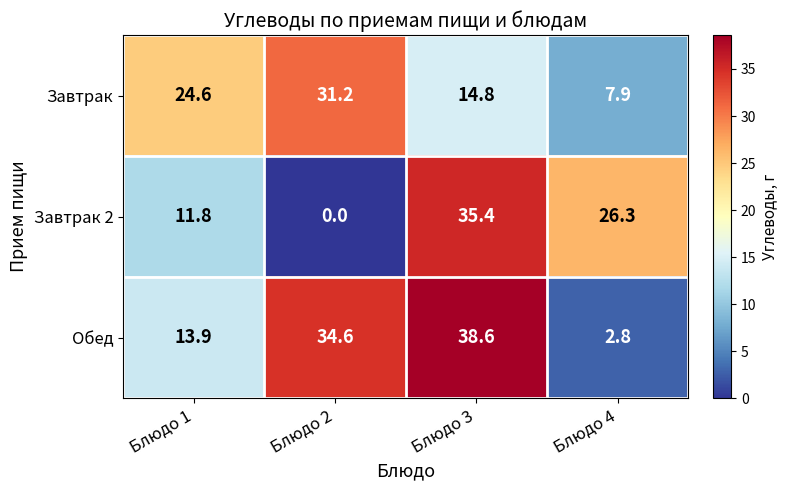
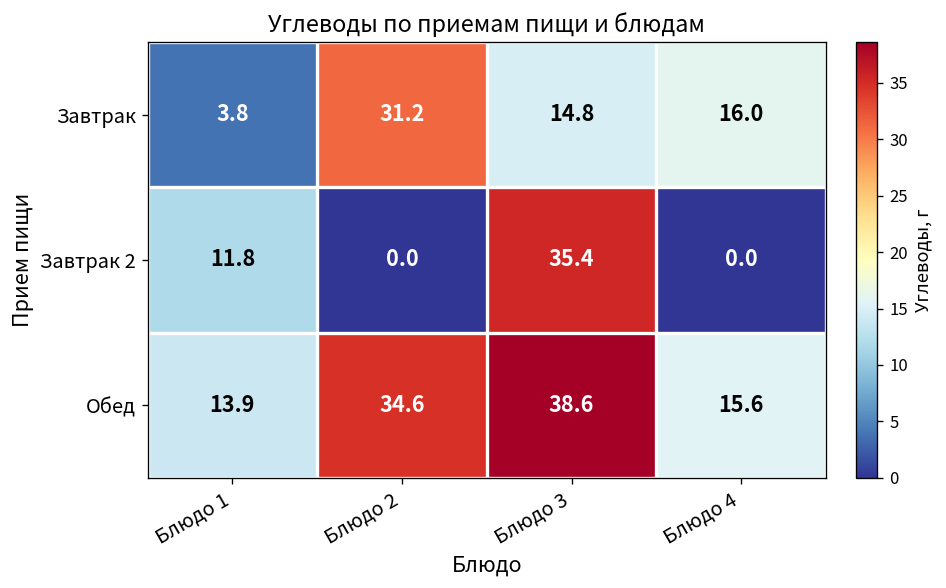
  {
    "Завтрак": {
-     "Блюдо 1": 24.6,
+     "Блюдо 1": 3.8,
      "Блюдо 2": 31.2,
      "Блюдо 3": 14.8,
-     "Блюдо 4": 7.9
+     "Блюдо 4": 16.0
    },
    "Завтрак 2": {
      "Блюдо 1": 11.8,
      "Блюдо 2": 0.0,
      "Блюдо 3": 35.4,
-     "Блюдо 4": 26.3
+     "Блюдо 4": 0.0
    },
    "Обед": {
      "Блюдо 1": 13.9,
      "Блюдо 2": 34.6,
      "Блюдо 3": 38.6,
-     "Блюдо 4": 2.8
+     "Блюдо 4": 15.6
    }
  }
